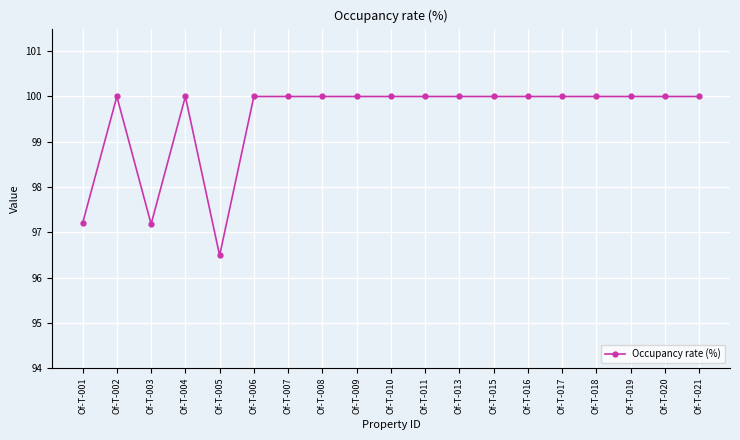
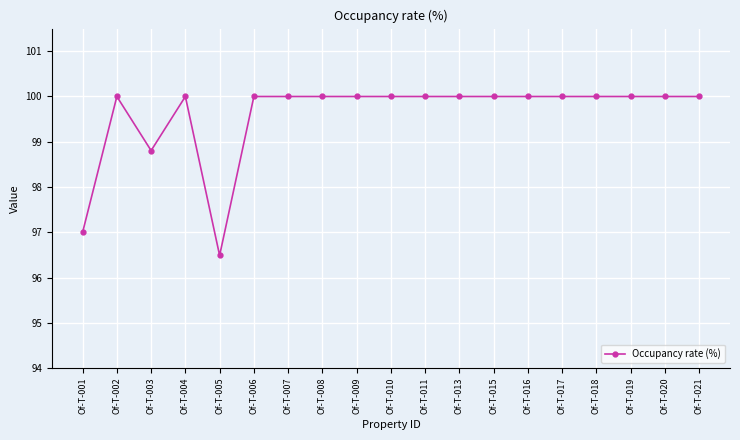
  {
-   "Of-T-001": 97.2,
+   "Of-T-001": 97.0,
    "Of-T-002": 100.0,
-   "Of-T-003": 97.2,
+   "Of-T-003": 98.8,
    "Of-T-004": 100.0,
    "Of-T-005": 96.5,
    "Of-T-006": 100.0,
    "Of-T-007": 100.0,
    "Of-T-008": 100.0,
    "Of-T-009": 100.0,
    "Of-T-010": 100.0,
    "Of-T-011": 100.0,
    "Of-T-013": 100.0,
    "Of-T-015": 100.0,
    "Of-T-016": 100.0,
    "Of-T-017": 100.0,
    "Of-T-018": 100.0,
    "Of-T-019": 100.0,
    "Of-T-020": 100.0,
    "Of-T-021": 100.0
  }
